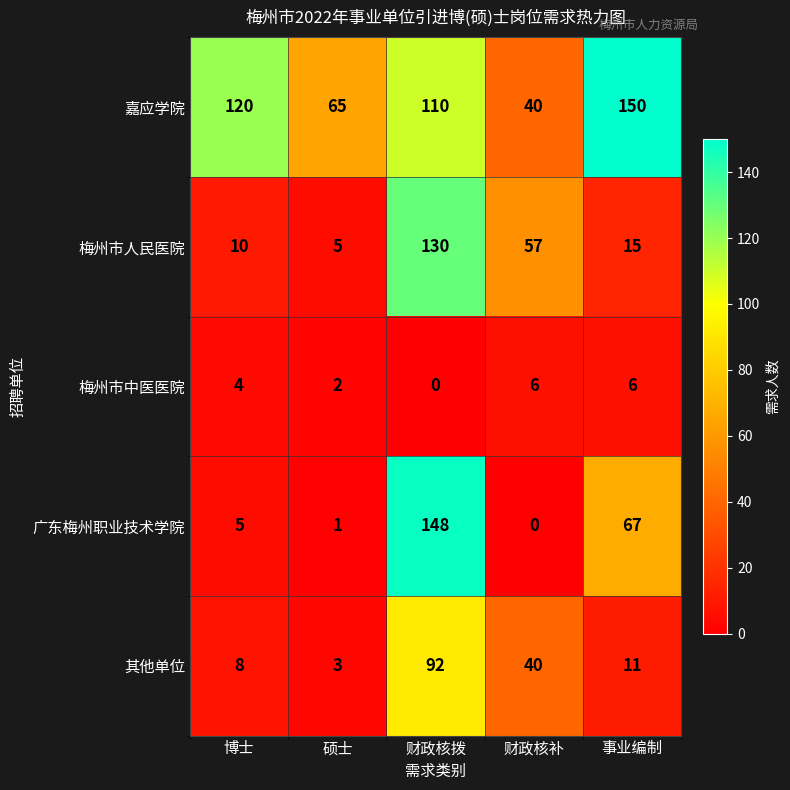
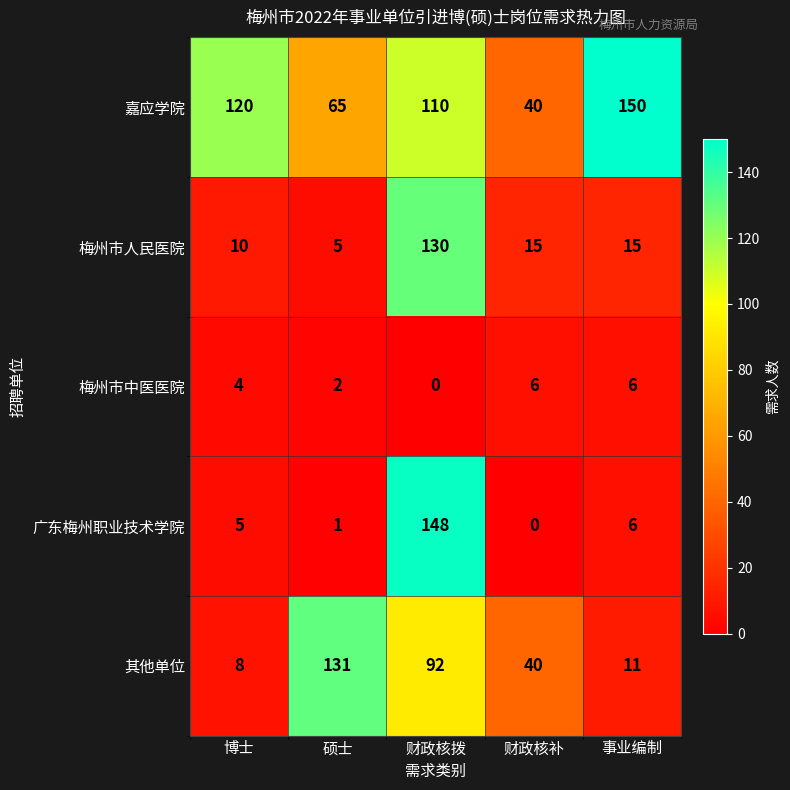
  {
    "嘉应学院": {
      "博士": 120,
      "硕士": 65,
      "财政核拨": 110,
      "财政核补": 40,
      "事业编制": 150
    },
    "梅州市人民医院": {
      "博士": 10,
      "硕士": 5,
      "财政核拨": 130,
-     "财政核补": 57,
+     "财政核补": 15,
      "事业编制": 15
    },
    "梅州市中医医院": {
      "博士": 4,
      "硕士": 2,
      "财政核拨": 0,
      "财政核补": 6,
      "事业编制": 6
    },
    "广东梅州职业技术学院": {
      "博士": 5,
      "硕士": 1,
      "财政核拨": 148,
      "财政核补": 0,
-     "事业编制": 67
+     "事业编制": 6
    },
    "其他单位": {
      "博士": 8,
-     "硕士": 3,
+     "硕士": 131,
      "财政核拨": 92,
      "财政核补": 40,
      "事业编制": 11
    }
  }
